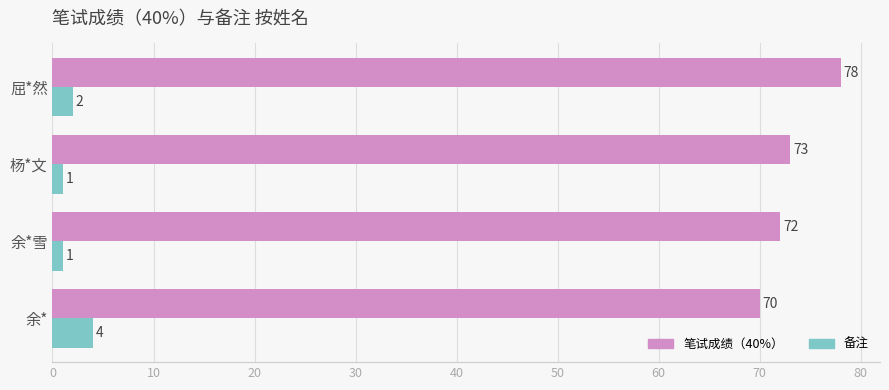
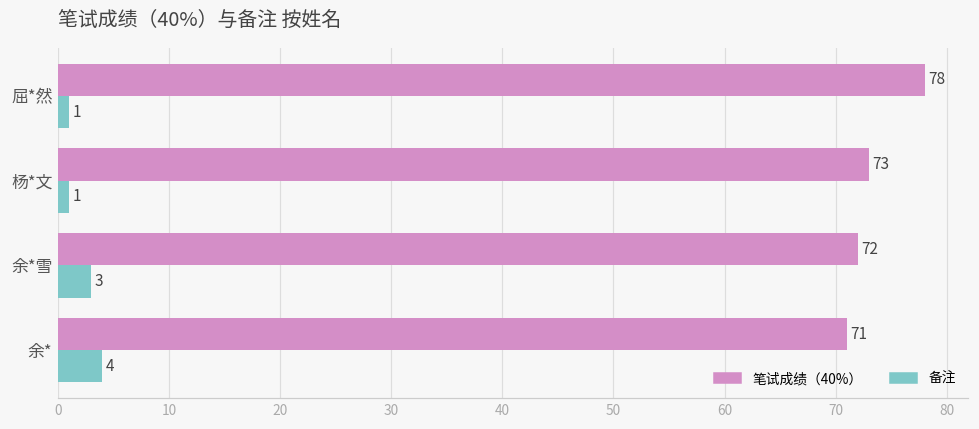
  {
    "笔试成绩（40%）": {
      "屈*然": 78,
      "杨*文": 73,
      "余*雪": 72,
-     "余*": 70
+     "余*": 71
    },
    "备注": {
-     "屈*然": 2,
+     "屈*然": 1,
      "杨*文": 1,
-     "余*雪": 1,
+     "余*雪": 3,
      "余*": 4
    }
  }
